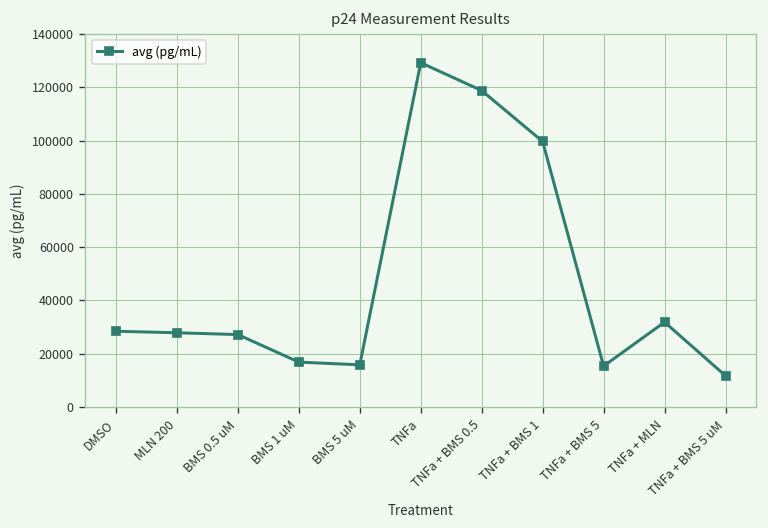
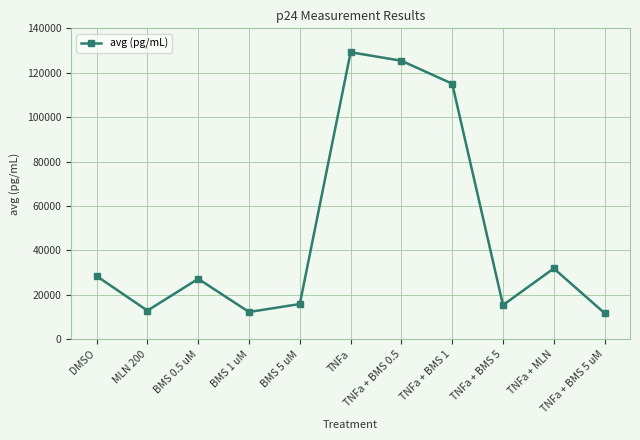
  {
    "DMSO": 28000,
-   "MLN 200": 28000,
+   "MLN 200": 13000,
    "BMS 0.5 uM": 27000,
-   "BMS 1 uM": 17000,
+   "BMS 1 uM": 12000,
    "BMS 5 uM": 16000,
    "TNFa": 129000,
-   "TNFa + BMS 0.5": 119000,
-   "TNFa + BMS 1": 100000,
+   "TNFa + BMS 0.5": 125000,
+   "TNFa + BMS 1": 115000,
    "TNFa + BMS 5": 15000,
    "TNFa + MLN": 32000,
    "TNFa + BMS 5 uM": 12000
  }
